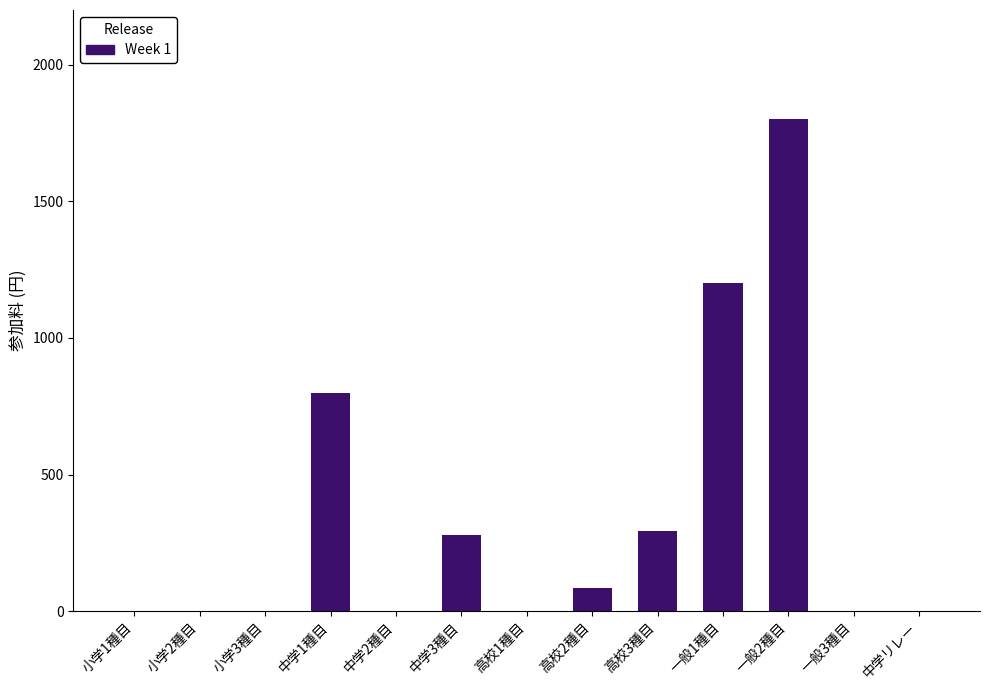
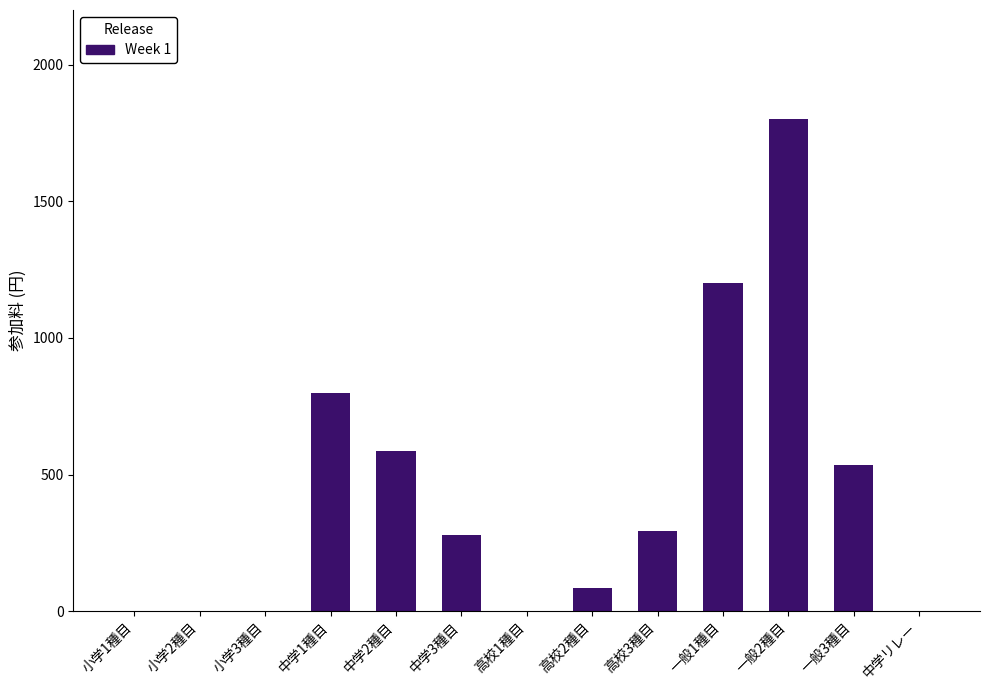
  {
    "小学1種目": 0,
    "小学2種目": 0,
    "小学3種目": 0,
    "中学1種目": 800,
-   "中学2種目": 0,
+   "中学2種目": 590,
    "中学3種目": 280,
    "高校1種目": 0,
    "高校2種目": 80,
    "高校3種目": 290,
    "一般1種目": 1200,
    "一般2種目": 1800,
-   "一般3種目": 0,
+   "一般3種目": 540,
    "中学リレー": 0
  }
